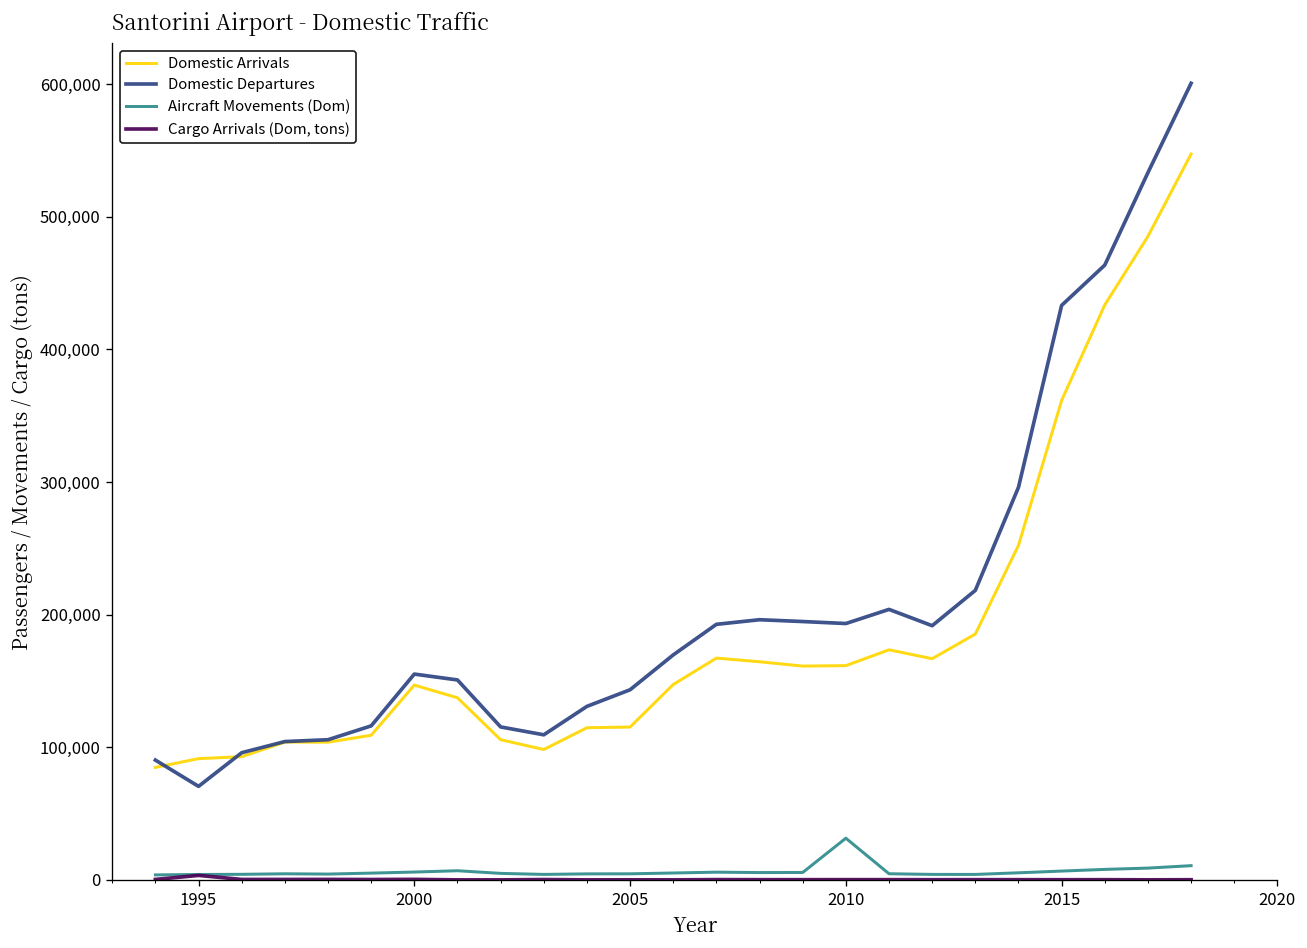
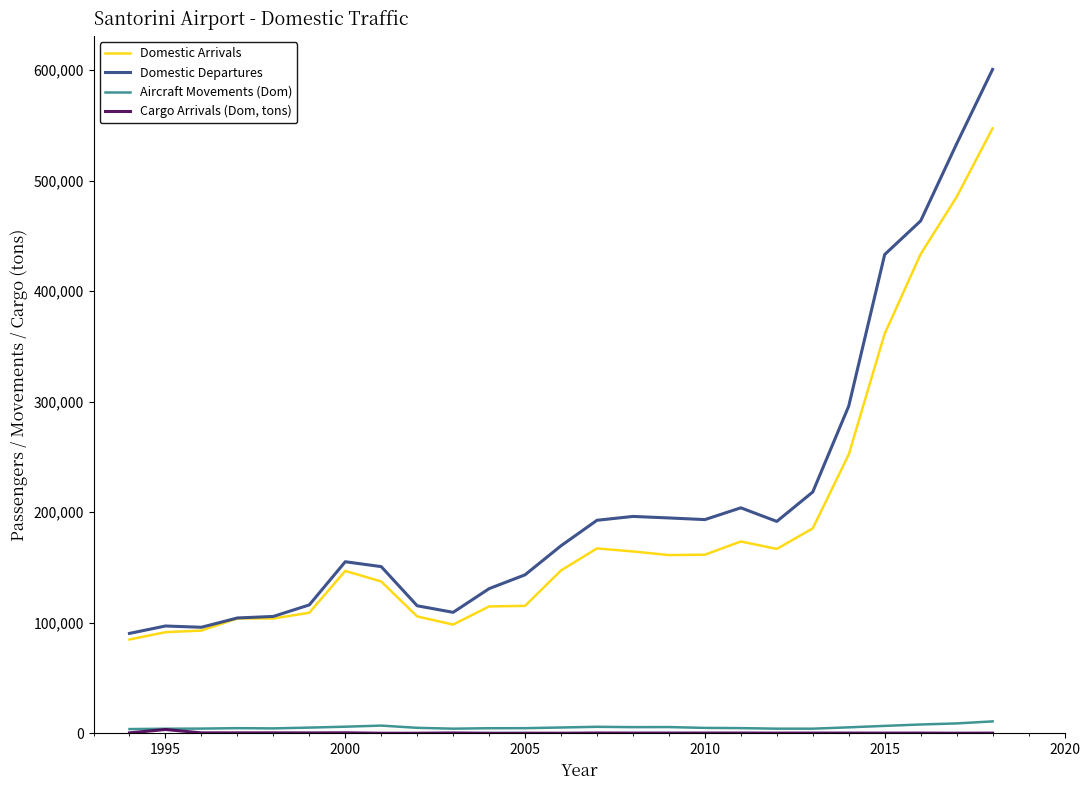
  {
    "Domestic Arrivals": {
      "1995": "91,000",
      "2000": "147,000",
      "2005": "115,000",
      "2010": "162,000",
      "2015": "362,000"
    },
    "Domestic Departures": {
-     "1995": "71,000",
+     "1995": "97,000",
      "2000": "155,000",
      "2005": "143,000",
      "2010": "193,000",
      "2015": "433,000"
    },
    "Aircraft Movements (Dom)": {
      "2000": "6,000",
      "2005": "5,000",
-     "2010": "31,000",
+     "2010": "5,000",
      "2015": "7,000"
    },
    "Cargo Arrivals (Dom, tons)": {
      "2000": "0",
      "2005": "0",
      "2010": "0",
      "2015": "0"
    }
  }
